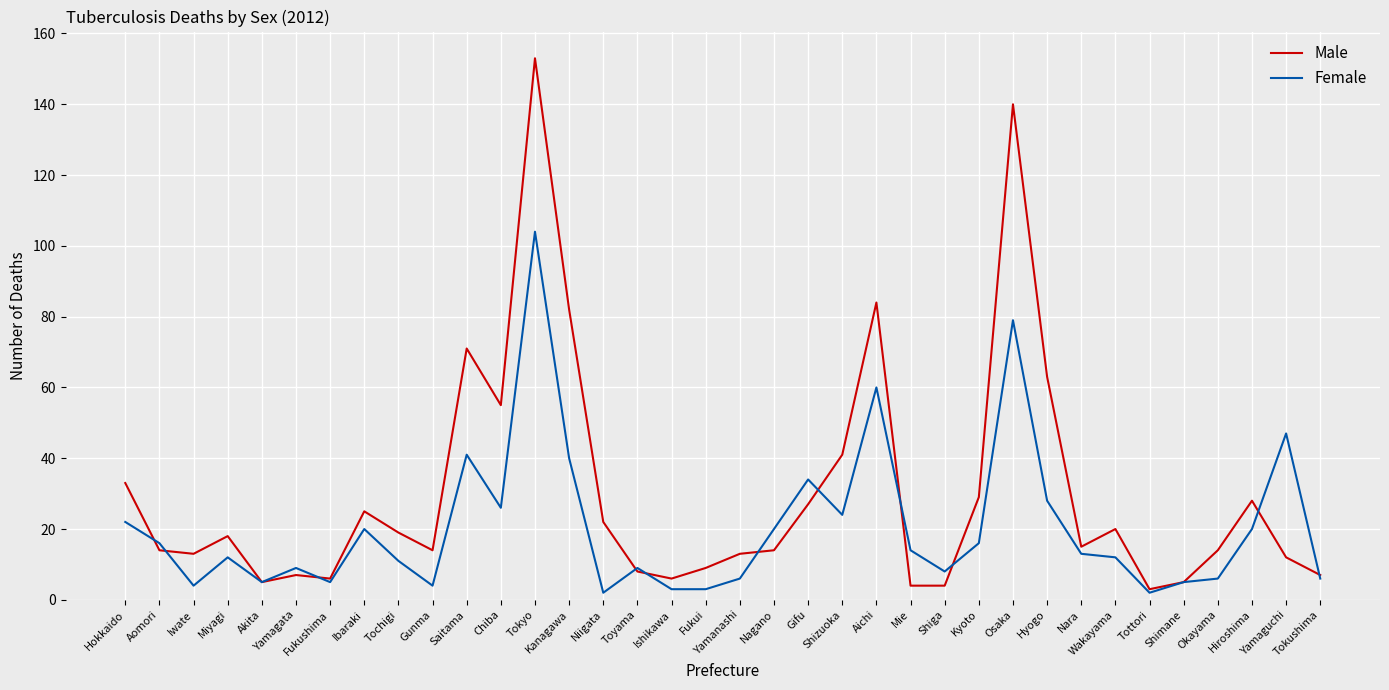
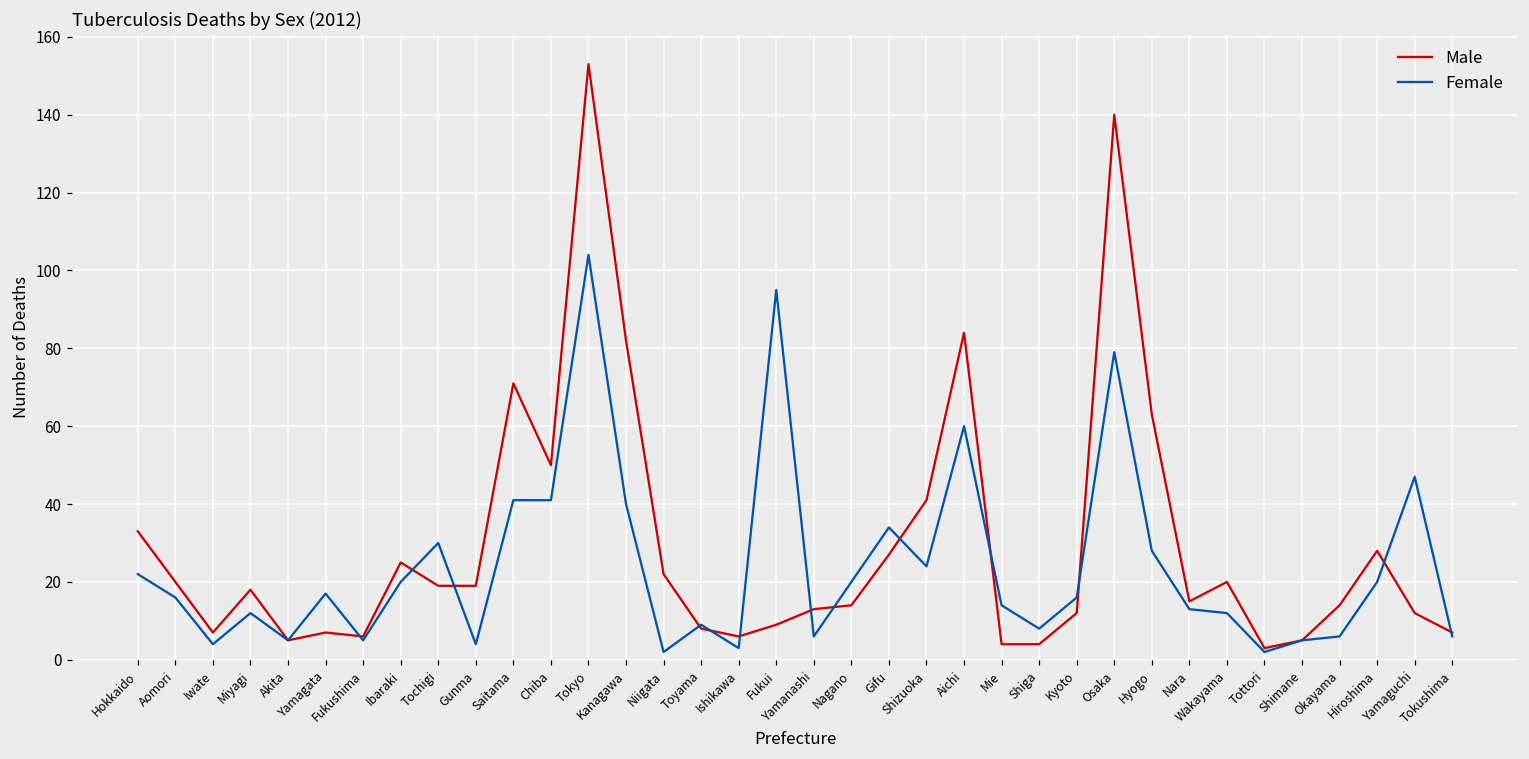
  {
    "Male": {
      "Hokkaido": 33,
-     "Aomori": 14,
-     "Iwate": 13,
+     "Aomori": 20,
+     "Iwate": 7,
      "Miyagi": 18,
      "Yamagata": 7,
      "Fukushima": 6,
      "Ibaraki": 25,
      "Tochigi": 19,
-     "Gunma": 14,
+     "Gunma": 19,
      "Saitama": 71,
-     "Chiba": 55,
+     "Chiba": 50,
      "Tokyo": 153,
      "Kanagawa": 82,
      "Niigata": 22,
      "Toyama": 8,
      "Ishikawa": 6,
      "Fukui": 9,
      "Yamanashi": 13,
      "Nagano": 14,
      "Gifu": 27,
      "Shizuoka": 41,
      "Aichi": 84,
      "Mie": 4,
      "Shiga": 4,
-     "Kyoto": 29,
+     "Kyoto": 12,
      "Osaka": 140,
      "Hyogo": 63,
      "Nara": 15,
      "Wakayama": 20,
      "Tottori": 3,
      "Okayama": 14,
      "Hiroshima": 28,
      "Yamaguchi": 12,
      "Tokushima": 7
    },
    "Female": {
      "Hokkaido": 22,
      "Aomori": 16,
      "Iwate": 4,
      "Miyagi": 12,
-     "Yamagata": 9,
+     "Yamagata": 17,
      "Fukushima": 5,
      "Ibaraki": 20,
-     "Tochigi": 11,
+     "Tochigi": 30,
      "Gunma": 4,
      "Saitama": 41,
-     "Chiba": 26,
+     "Chiba": 41,
      "Tokyo": 104,
      "Kanagawa": 40,
      "Niigata": 2,
      "Toyama": 9,
      "Ishikawa": 3,
-     "Fukui": 3,
+     "Fukui": 95,
      "Yamanashi": 6,
      "Nagano": 20,
      "Gifu": 34,
      "Shizuoka": 24,
      "Aichi": 60,
      "Mie": 14,
      "Shiga": 8,
      "Kyoto": 16,
      "Osaka": 79,
      "Hyogo": 28,
      "Nara": 13,
      "Wakayama": 12,
      "Tottori": 2,
      "Okayama": 6,
      "Hiroshima": 20,
      "Yamaguchi": 47,
      "Tokushima": 6
    }
  }
